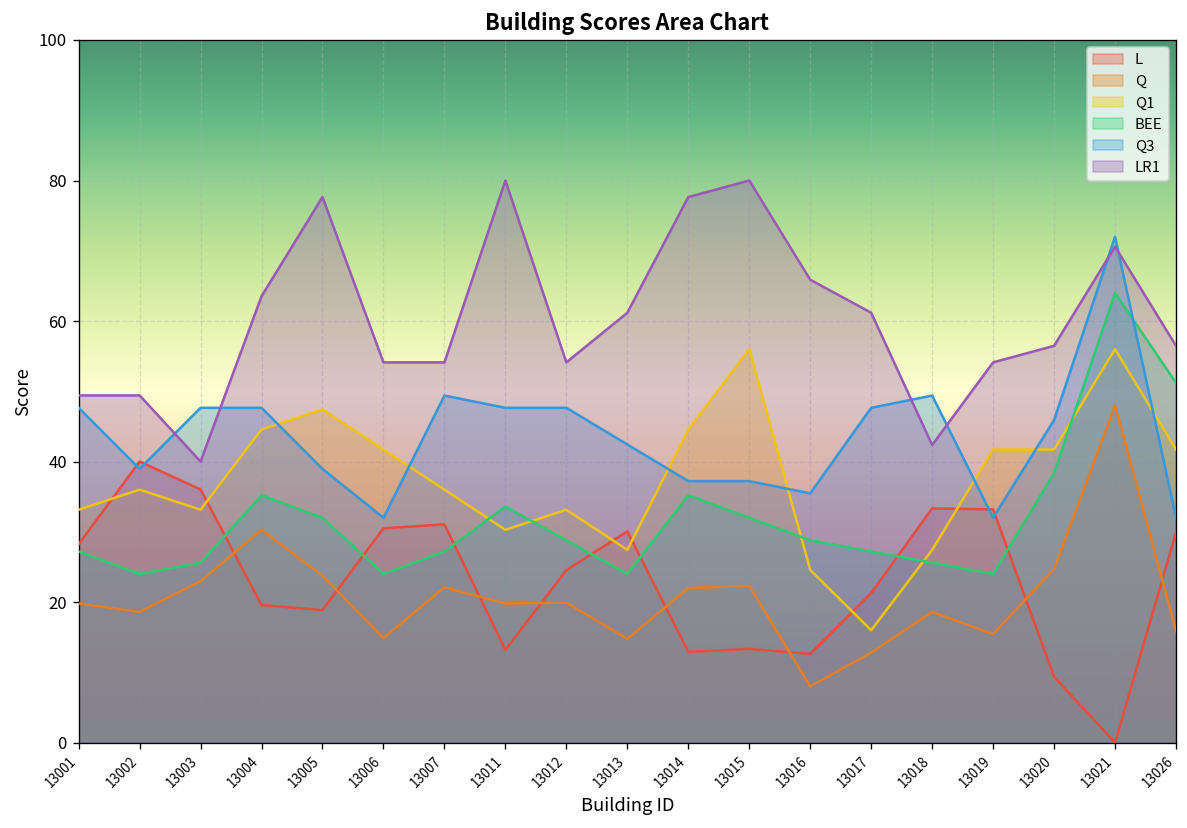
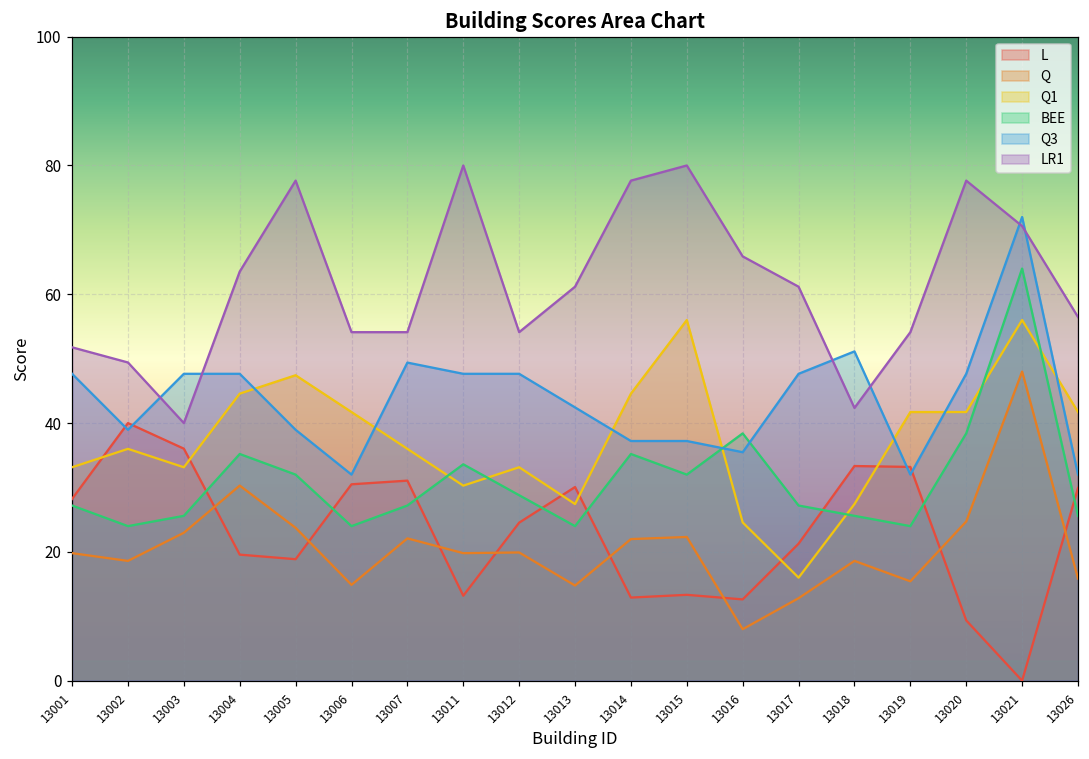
  {
    "BEE": {
      "13001": 27,
      "13002": 24,
      "13003": 26,
      "13004": 35,
      "13005": 32,
      "13006": 24,
      "13007": 27,
      "13011": 34,
      "13012": 29,
      "13013": 24,
      "13014": 35,
      "13015": 32,
-     "13016": 29,
+     "13016": 38,
      "13017": 27,
      "13018": 26,
      "13019": 24,
      "13020": 38,
      "13021": 64,
-     "13026": 51
+     "13026": 26
    },
    "Q3": {
      "13001": 48,
      "13002": 39,
      "13003": 48,
      "13004": 48,
      "13005": 39,
      "13006": 32,
      "13007": 49,
      "13011": 48,
      "13012": 48,
      "13013": 42,
      "13014": 37,
      "13015": 37,
      "13016": 35,
      "13017": 48,
-     "13018": 49,
+     "13018": 51,
      "13019": 32,
-     "13020": 46,
+     "13020": 48,
      "13021": 72,
      "13026": 32
    },
    "LR1": {
-     "13001": 49,
+     "13001": 52,
      "13002": 49,
      "13003": 40,
      "13004": 64,
      "13005": 78,
      "13006": 54,
      "13007": 54,
      "13011": 80,
      "13012": 54,
      "13013": 61,
      "13014": 78,
      "13015": 80,
      "13016": 66,
      "13017": 61,
      "13018": 42,
      "13019": 54,
-     "13020": 56,
+     "13020": 78,
      "13021": 71,
      "13026": 56
    }
  }
